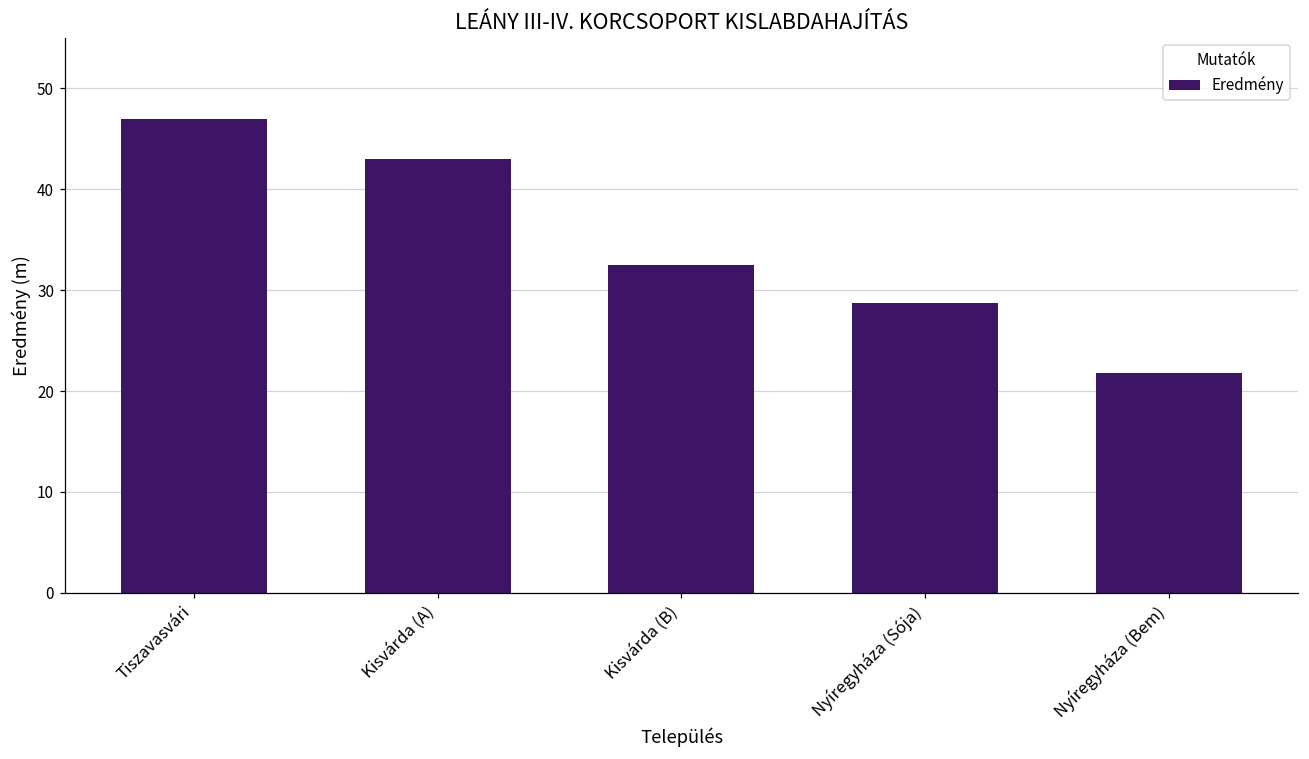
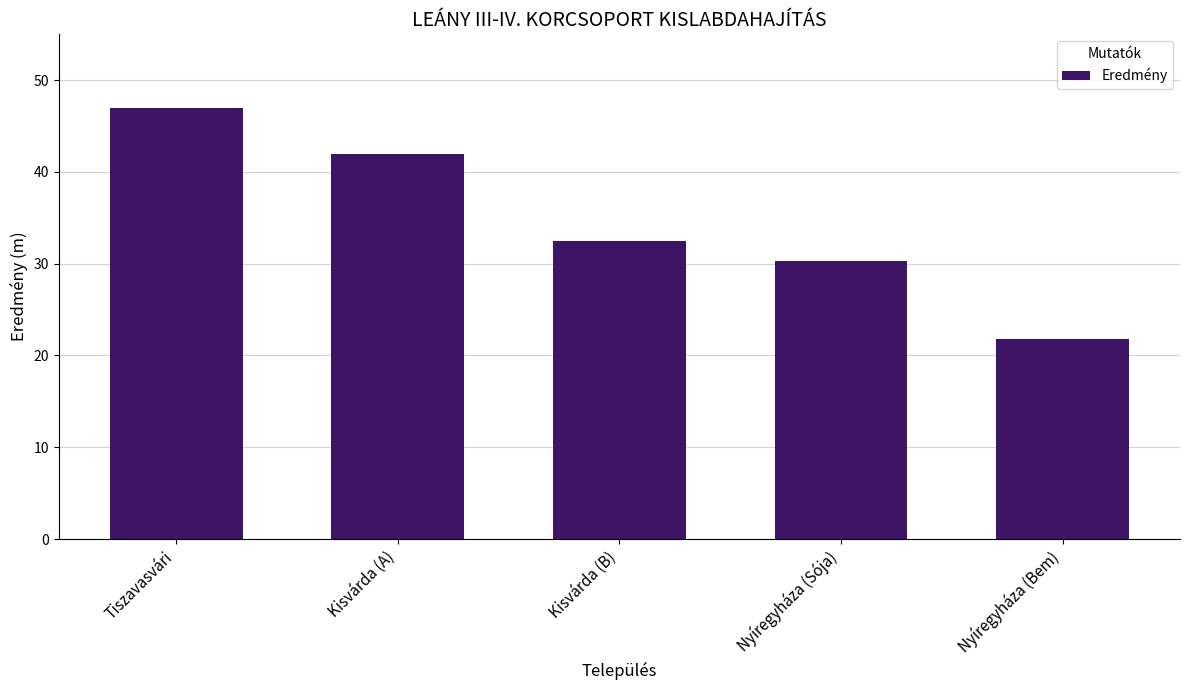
  {
    "Tiszavasvári": 47,
-   "Kisvárda (A)": 43,
+   "Kisvárda (A)": 42,
    "Kisvárda (B)": 33,
-   "Nyíregyháza (Sója)": 29,
+   "Nyíregyháza (Sója)": 30,
    "Nyíregyháza (Bem)": 22
  }
